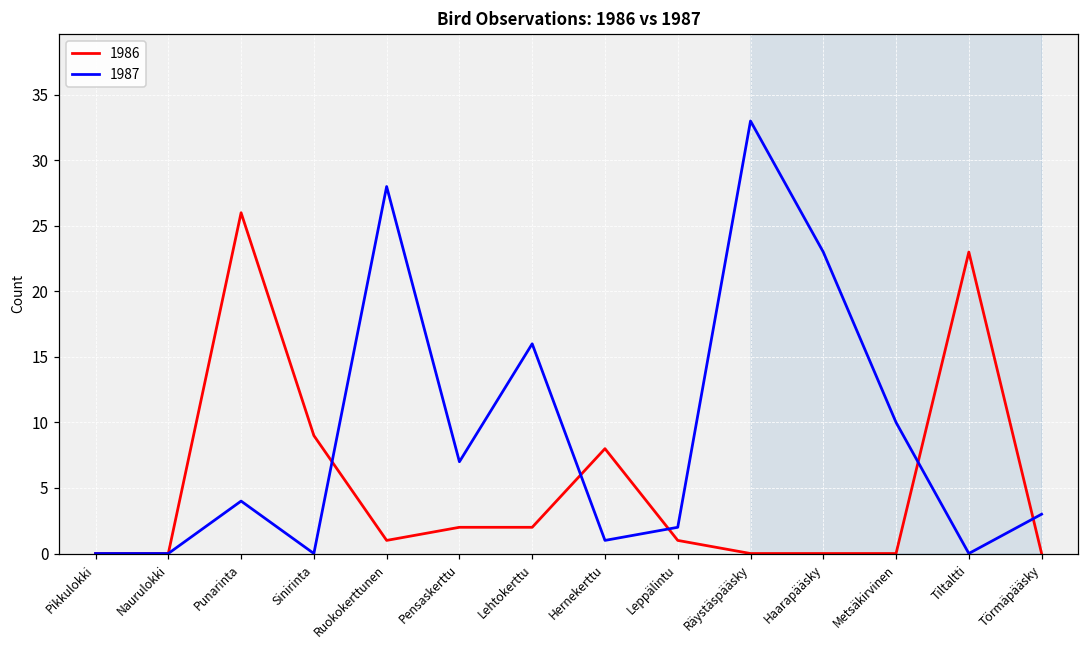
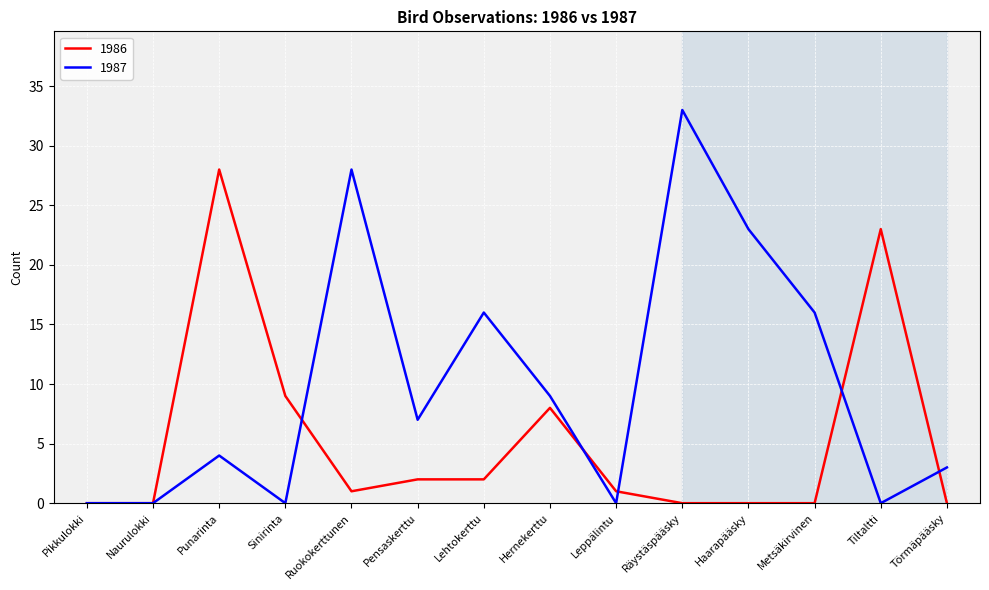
  {
    "1986": {
-     "Punarinta": 26,
+     "Punarinta": 28,
      "Sinirinta": 9,
      "Ruokokerttunen": 1,
      "Pensaskerttu": 2,
      "Lehtokerttu": 2,
      "Hernekerttu": 8,
      "Leppälintu": 1,
      "Räystäspääsky": 0,
      "Haarapääsky": 0,
      "Metsäkirvinen": 0,
      "Tiltaltti": 23,
      "Törmäpääsky": 0
    },
    "1987": {
      "Punarinta": 4,
      "Sinirinta": 0,
      "Ruokokerttunen": 28,
      "Pensaskerttu": 7,
      "Lehtokerttu": 16,
-     "Hernekerttu": 1,
-     "Leppälintu": 2,
+     "Hernekerttu": 9,
+     "Leppälintu": 0,
      "Räystäspääsky": 33,
      "Haarapääsky": 23,
-     "Metsäkirvinen": 10,
+     "Metsäkirvinen": 16,
      "Tiltaltti": 0,
      "Törmäpääsky": 3
    }
  }
